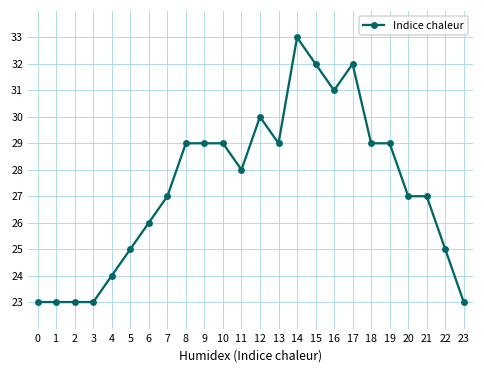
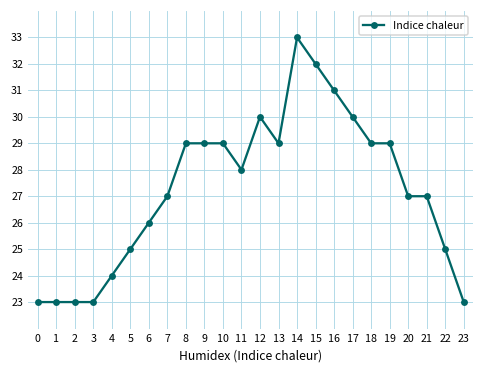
  {
    "0": 23,
    "1": 23,
    "2": 23,
    "3": 23,
    "4": 24,
    "5": 25,
    "6": 26,
    "7": 27,
    "8": 29,
    "9": 29,
    "10": 29,
    "11": 28,
    "12": 30,
    "13": 29,
    "14": 33,
    "15": 32,
    "16": 31,
-   "17": 32,
+   "17": 30,
    "18": 29,
    "19": 29,
    "20": 27,
    "21": 27,
    "22": 25,
    "23": 23
  }
